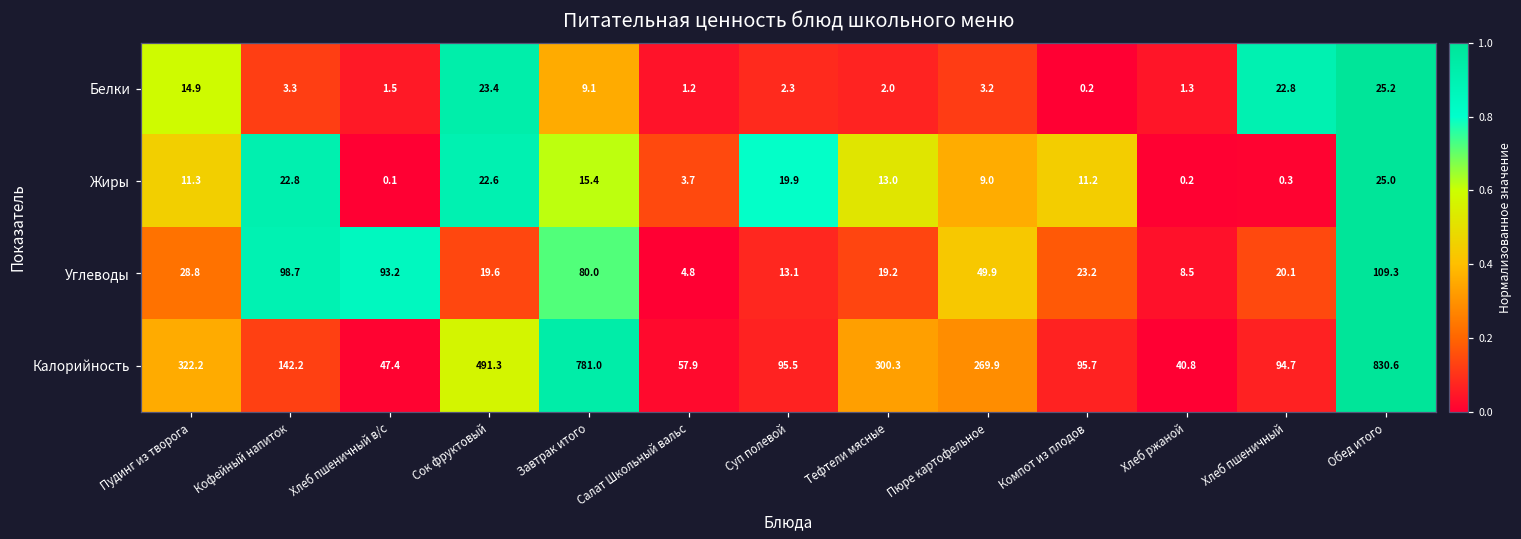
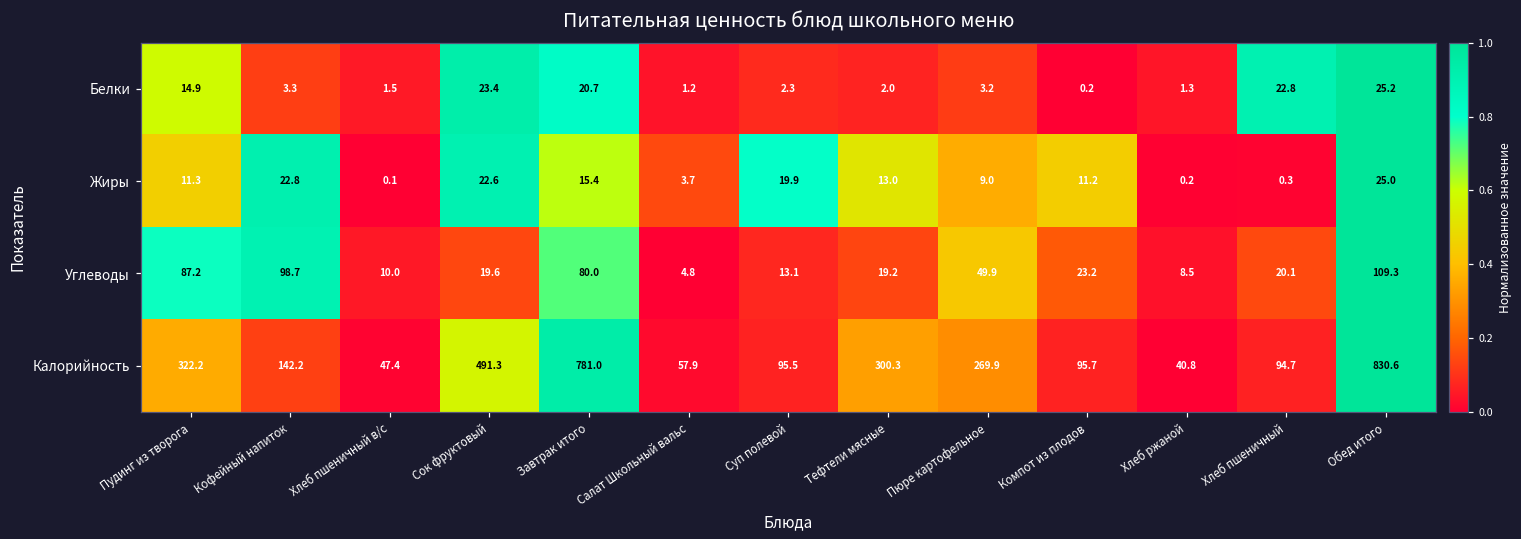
  {
    "Белки": {
      "Пудинг из творога": 14.9,
      "Кофейный напиток": 3.3,
      "Хлеб пшеничный в/с": 1.5,
      "Сок фруктовый": 23.4,
-     "Завтрак итого": 9.1,
+     "Завтрак итого": 20.7,
      "Салат Школьный вальс": 1.2,
      "Суп полевой": 2.3,
      "Тефтели мясные": 2.0,
      "Пюре картофельное": 3.2,
      "Компот из плодов": 0.2,
      "Хлеб ржаной": 1.3,
      "Хлеб пшеничный": 22.8,
      "Обед итого": 25.2
    },
    "Жиры": {
      "Пудинг из творога": 11.3,
      "Кофейный напиток": 22.8,
      "Хлеб пшеничный в/с": 0.1,
      "Сок фруктовый": 22.6,
      "Завтрак итого": 15.4,
      "Салат Школьный вальс": 3.7,
      "Суп полевой": 19.9,
      "Тефтели мясные": 13.0,
      "Пюре картофельное": 9.0,
      "Компот из плодов": 11.2,
      "Хлеб ржаной": 0.2,
      "Хлеб пшеничный": 0.3,
      "Обед итого": 25.0
    },
    "Углеводы": {
-     "Пудинг из творога": 28.8,
+     "Пудинг из творога": 87.2,
      "Кофейный напиток": 98.7,
-     "Хлеб пшеничный в/с": 93.2,
+     "Хлеб пшеничный в/с": 10.0,
      "Сок фруктовый": 19.6,
      "Завтрак итого": 80.0,
      "Салат Школьный вальс": 4.8,
      "Суп полевой": 13.1,
      "Тефтели мясные": 19.2,
      "Пюре картофельное": 49.9,
      "Компот из плодов": 23.2,
      "Хлеб ржаной": 8.5,
      "Хлеб пшеничный": 20.1,
      "Обед итого": 109.3
    },
    "Калорийность": {
      "Пудинг из творога": 322.2,
      "Кофейный напиток": 142.2,
      "Хлеб пшеничный в/с": 47.4,
      "Сок фруктовый": 491.3,
      "Завтрак итого": 781.0,
      "Салат Школьный вальс": 57.9,
      "Суп полевой": 95.5,
      "Тефтели мясные": 300.3,
      "Пюре картофельное": 269.9,
      "Компот из плодов": 95.7,
      "Хлеб ржаной": 40.8,
      "Хлеб пшеничный": 94.7,
      "Обед итого": 830.6
    }
  }
